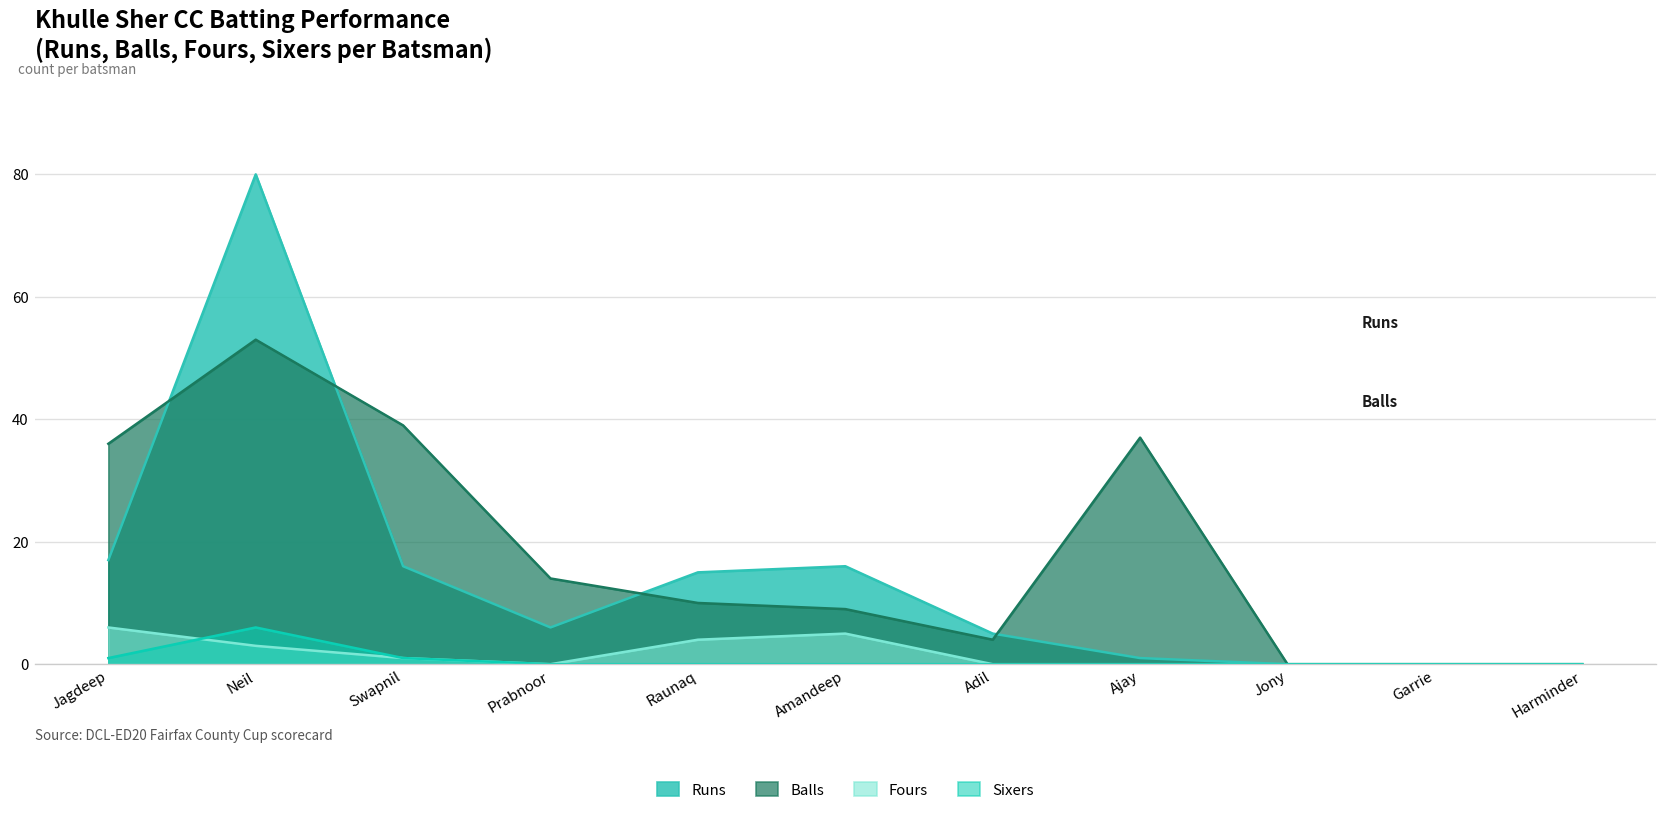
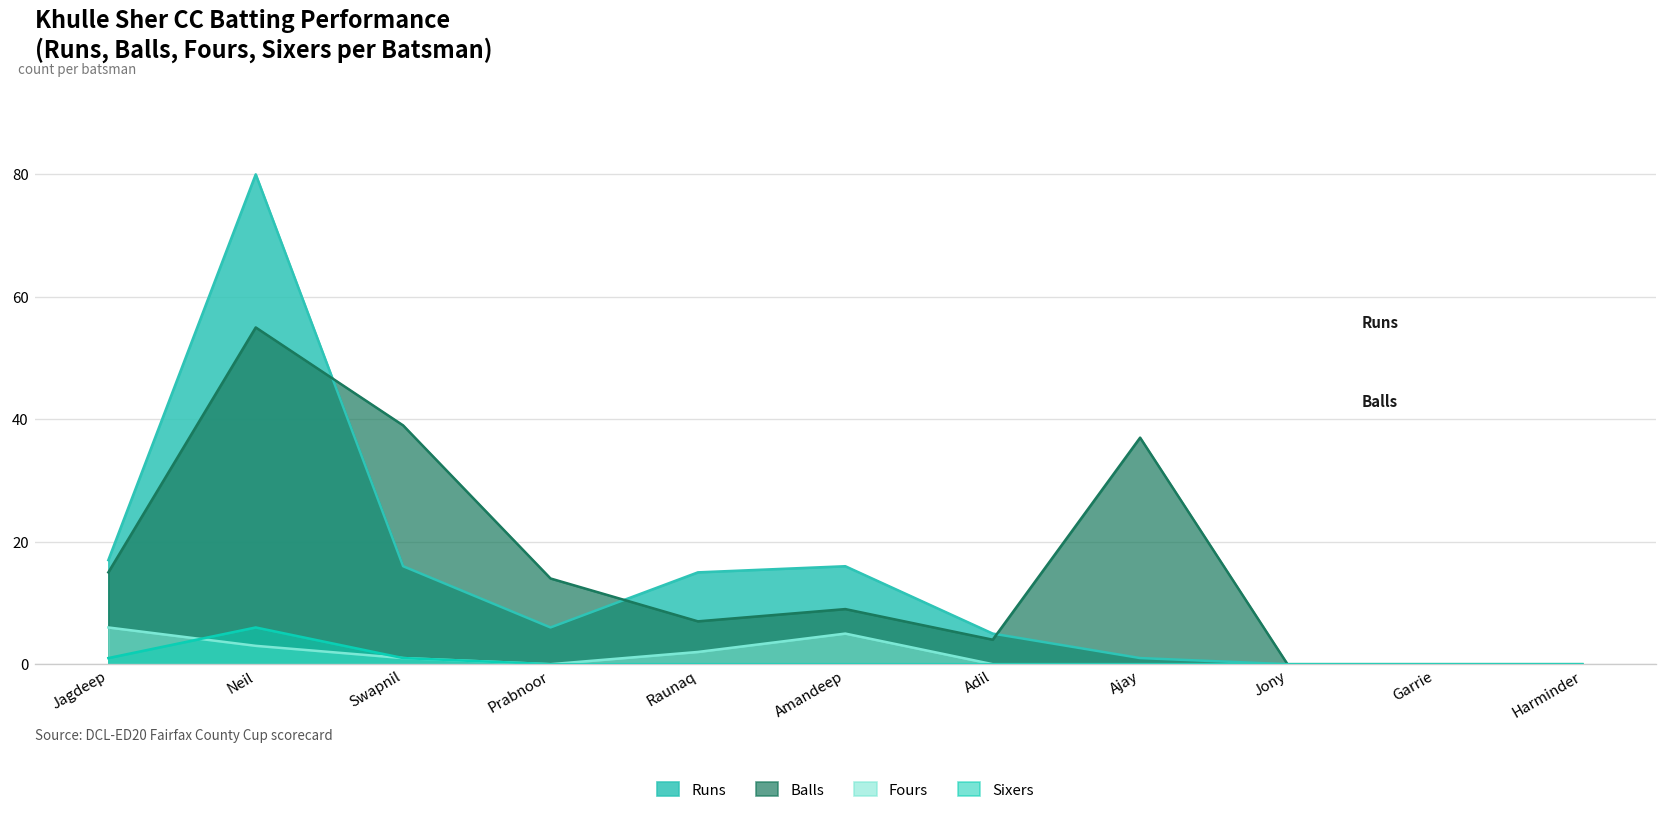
  {
    "Balls": {
-     "Jagdeep": 36,
-     "Neil": 53,
+     "Jagdeep": 15,
+     "Neil": 55,
      "Swapnil": 39,
      "Prabnoor": 14,
-     "Raunaq": 10,
+     "Raunaq": 7,
      "Amandeep": 9,
      "Adil": 4,
      "Ajay": 37
    },
    "Fours": {
      "Jagdeep": 6,
      "Neil": 3,
-     "Raunaq": 4,
+     "Raunaq": 2,
      "Amandeep": 5
    }
  }
